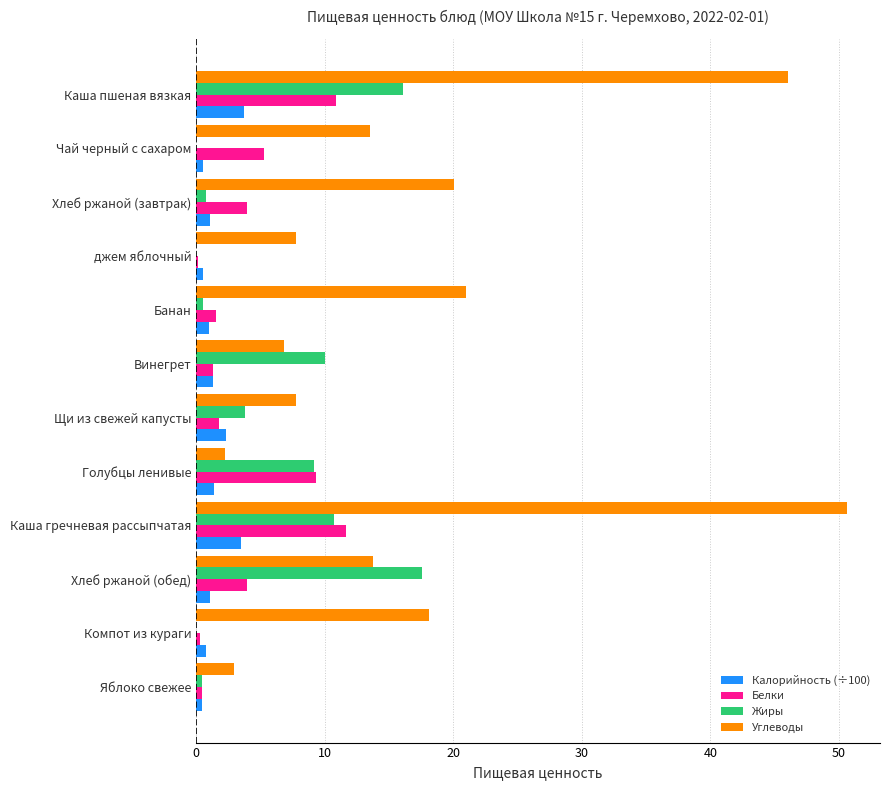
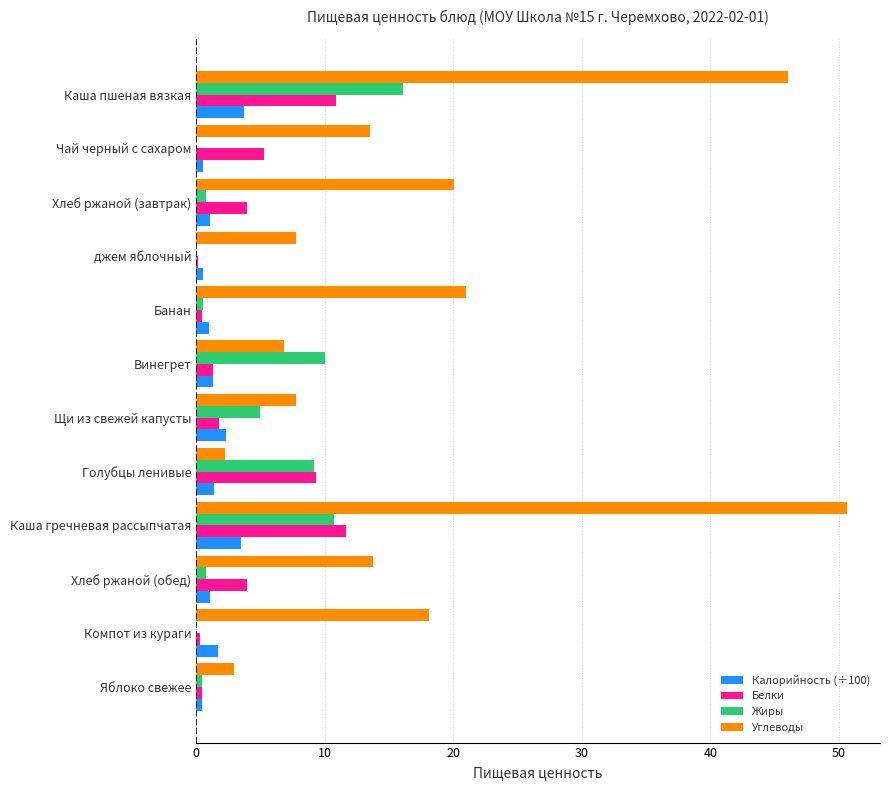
  {
    "Калорийность (÷100)": {
      "Каша пшеная вязкая": 3.7,
      "Чай черный с сахаром": 0.5,
      "Хлеб ржаной (завтрак)": 1.0,
      "джем яблочный": 0.5,
      "Банан": 1.0,
      "Винегрет": 1.3,
      "Щи из свежей капусты": 2.3,
      "Голубцы ленивые": 1.4,
      "Каша гречневая рассыпчатая": 3.5,
      "Хлеб ржаной (обед)": 1.0,
-     "Компот из кураги": 0.7,
+     "Компот из кураги": 1.7,
      "Яблоко свежее": 0.5
    },
    "Белки": {
      "Каша пшеная вязкая": 10.9,
      "Чай черный с сахаром": 5.3,
      "Хлеб ржаной (завтрак)": 4.0,
-     "Банан": 1.5,
+     "Банан": 0.4,
      "Винегрет": 1.3,
      "Щи из свежей капусты": 1.8,
      "Голубцы ленивые": 9.3,
      "Каша гречневая рассыпчатая": 11.7,
      "Хлеб ржаной (обед)": 4.0,
      "Компот из кураги": 0.3,
      "Яблоко свежее": 0.4
    },
    "Жиры": {
      "Каша пшеная вязкая": 16.1,
      "Чай черный с сахаром": 0.0,
      "Хлеб ржаной (завтрак)": 0.7,
      "джем яблочный": 0.0,
      "Банан": 0.5,
      "Винегрет": 10.0,
-     "Щи из свежей капусты": 3.8,
+     "Щи из свежей капусты": 5.0,
      "Голубцы ленивые": 9.1,
      "Каша гречневая рассыпчатая": 10.7,
-     "Хлеб ржаной (обед)": 17.6,
+     "Хлеб ржаной (обед)": 0.7,
      "Компот из кураги": 0.0,
      "Яблоко свежее": 0.4
    },
    "Углеводы": {
      "Каша пшеная вязкая": 46.0,
      "Чай черный с сахаром": 13.5,
      "Хлеб ржаной (завтрак)": 20.0,
      "джем яблочный": 7.7,
      "Банан": 21.0,
      "Винегрет": 6.8,
      "Щи из свежей капусты": 7.8,
      "Голубцы ленивые": 2.2,
      "Каша гречневая рассыпчатая": 50.7,
      "Хлеб ржаной (обед)": 13.8,
      "Компот из кураги": 18.1,
      "Яблоко свежее": 2.9
    }
  }
